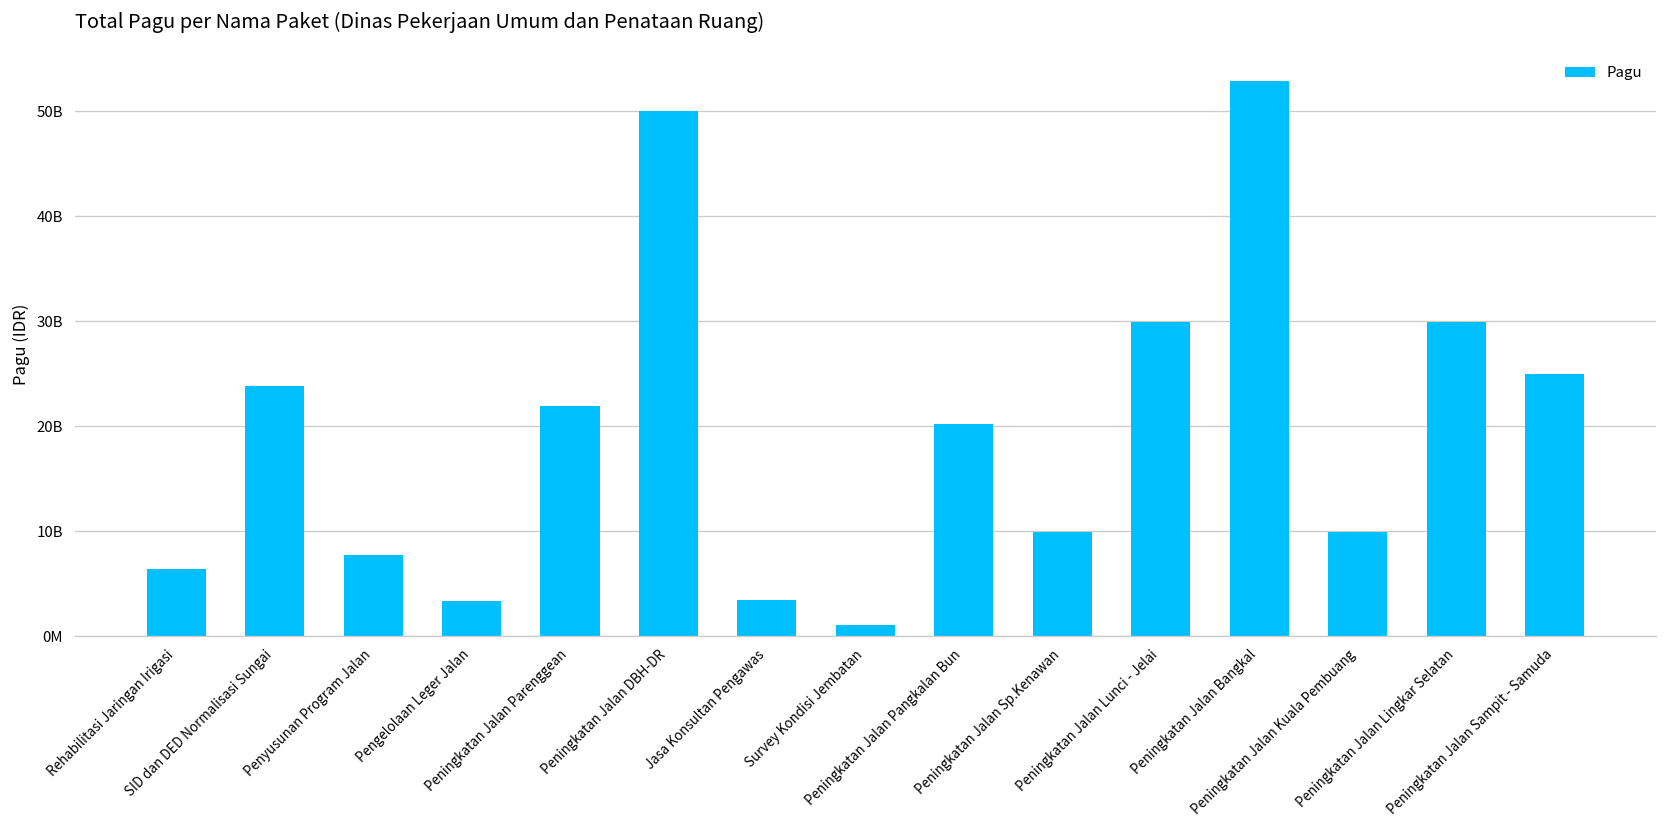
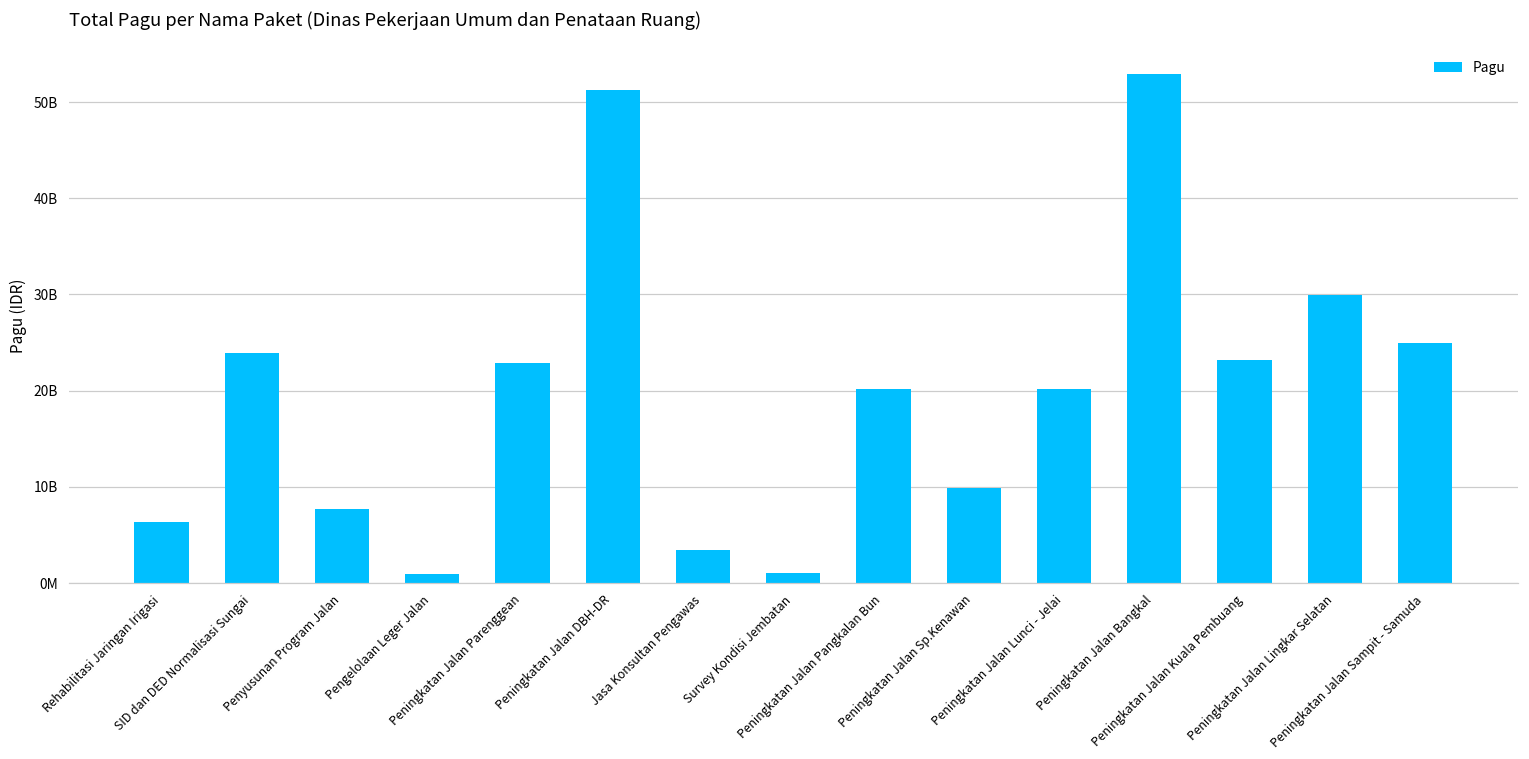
  {
    "Rehabilitasi Jaringan Irigasi": 6000000000,
    "SID dan DED Normalisasi Sungai": 24000000000,
    "Penyusunan Program Jalan": 8000000000,
-   "Pengelolaan Leger Jalan": 3000000000,
-   "Peningkatan Jalan Parenggean": 22000000000,
-   "Peningkatan Jalan DBH-DR": 50000000000,
+   "Pengelolaan Leger Jalan": 1000000000,
+   "Peningkatan Jalan Parenggean": 23000000000,
+   "Peningkatan Jalan DBH-DR": 51000000000,
    "Jasa Konsultan Pengawas": 3000000000,
    "Survey Kondisi Jembatan": 1000000000,
    "Peningkatan Jalan Pangkalan Bun": 20000000000,
    "Peningkatan Jalan Sp.Kenawan": 10000000000,
-   "Peningkatan Jalan Lunci - Jelai": 30000000000,
+   "Peningkatan Jalan Lunci - Jelai": 20000000000,
    "Peningkatan Jalan Bangkal": 53000000000,
-   "Peningkatan Jalan Kuala Pembuang": 10000000000,
+   "Peningkatan Jalan Kuala Pembuang": 23000000000,
    "Peningkatan Jalan Lingkar Selatan": 30000000000,
    "Peningkatan Jalan Sampit - Samuda": 25000000000
  }
